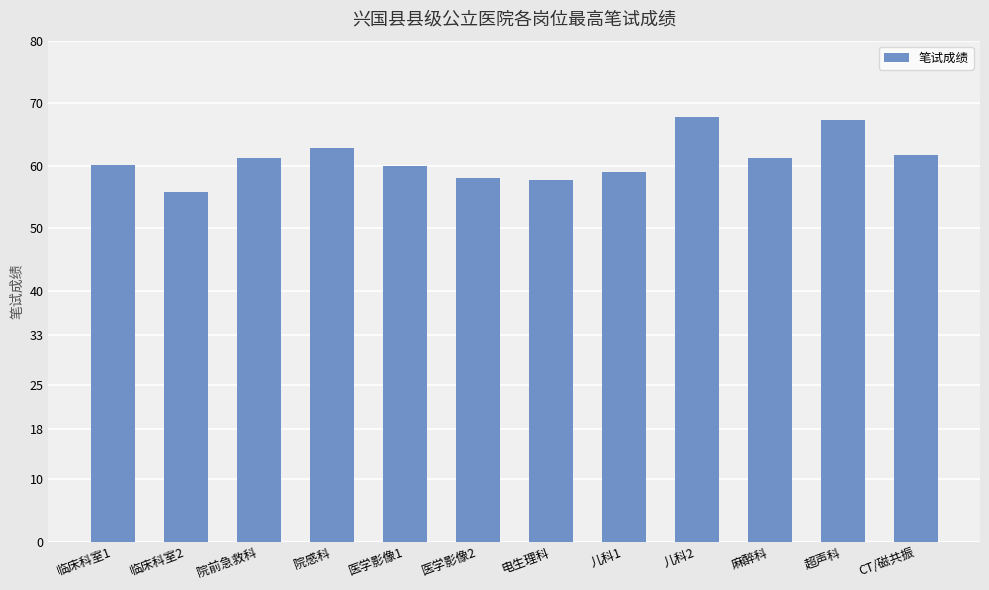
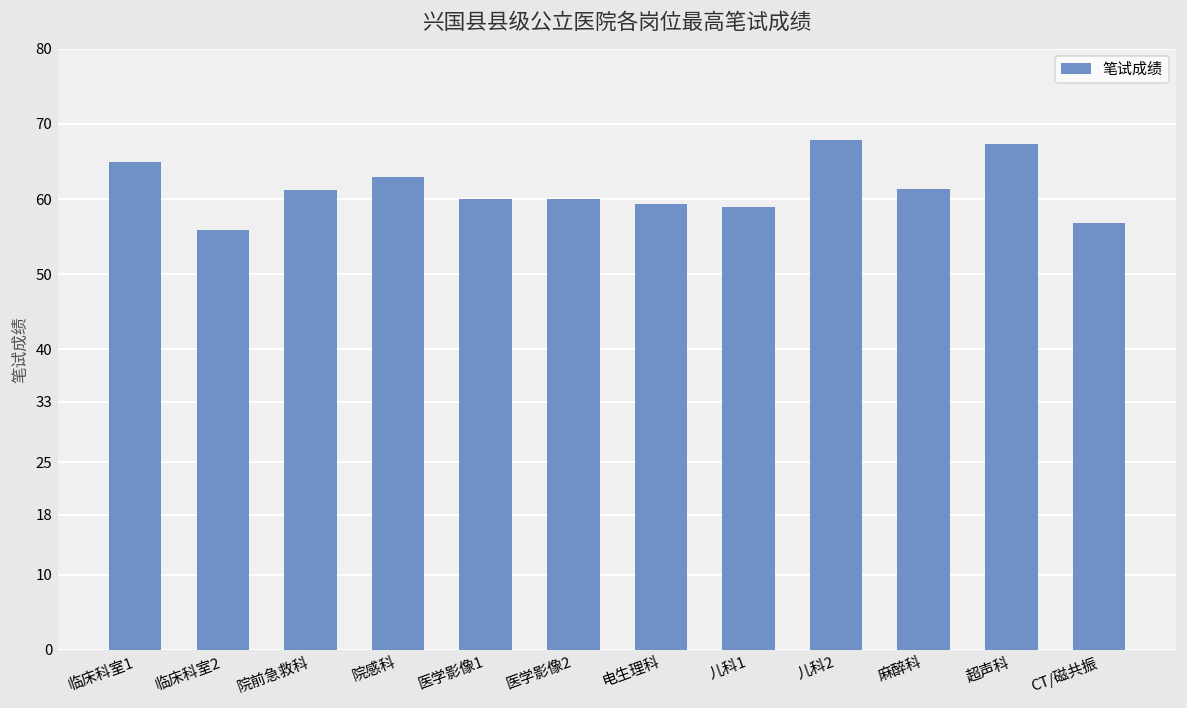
  {
-   "临床科室1": 60,
+   "临床科室1": 65,
    "临床科室2": 56,
    "院前急救科": 61,
    "院感科": 63,
    "医学影像1": 60,
-   "医学影像2": 58,
-   "电生理科": 58,
+   "医学影像2": 60,
+   "电生理科": 59,
    "儿科1": 59,
    "儿科2": 68,
    "麻醉科": 61,
    "超声科": 67,
-   "CT/磁共振": 62
+   "CT/磁共振": 57
  }
